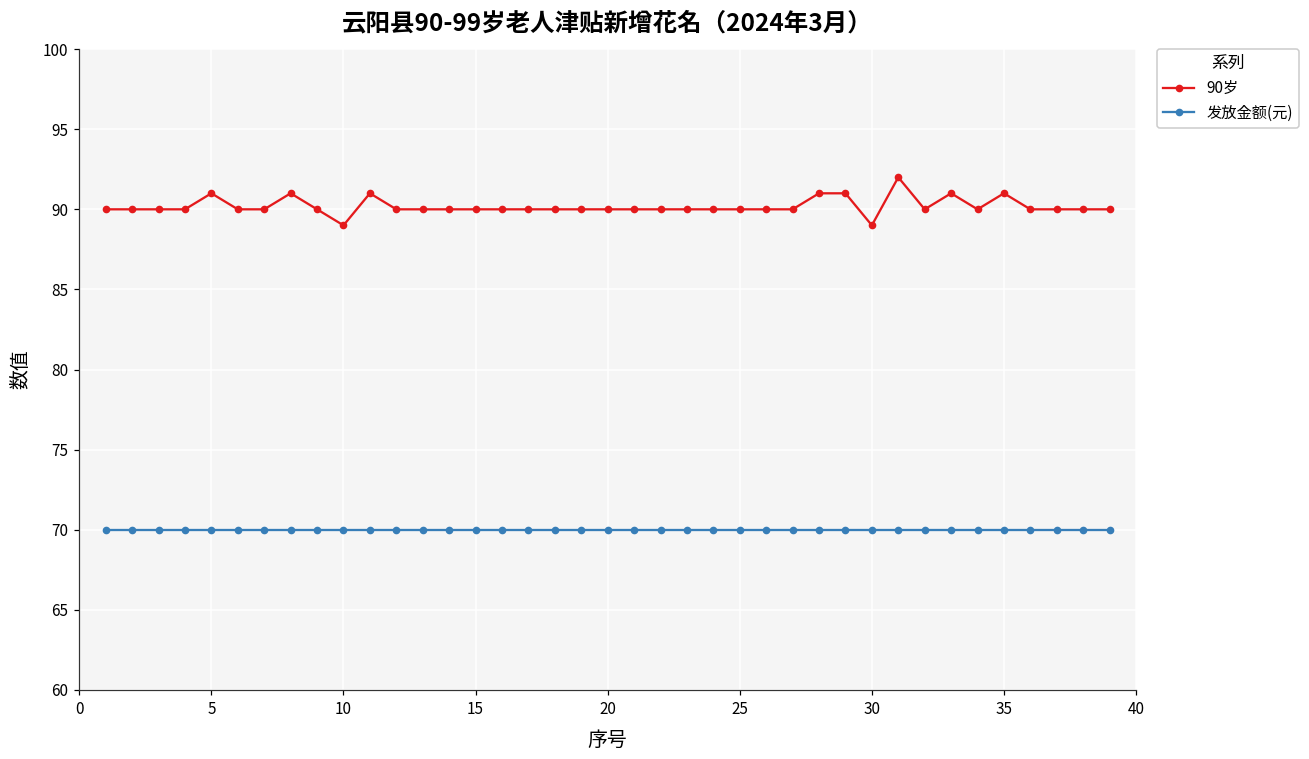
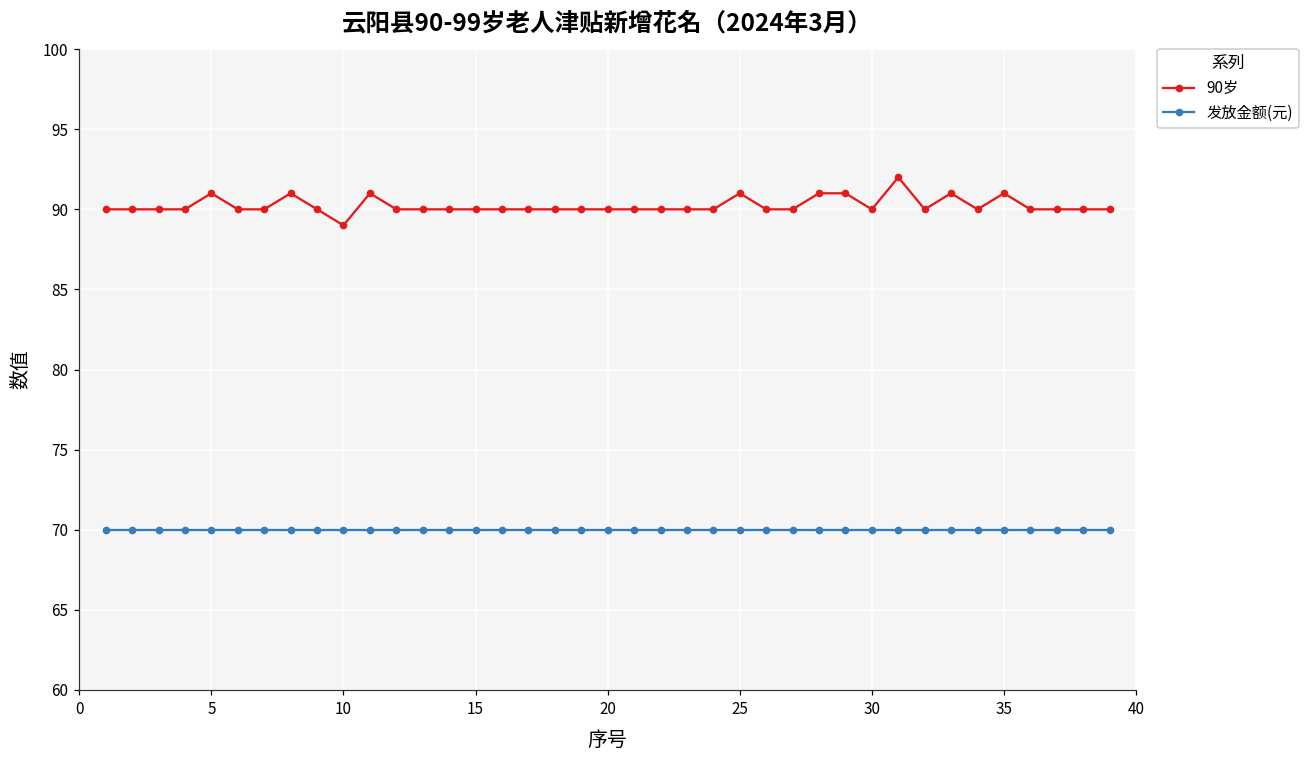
  {
    "90岁": {
      "5": 91,
      "10": 89,
      "15": 90,
      "20": 90,
-     "25": 90,
-     "30": 89,
+     "25": 91,
+     "30": 90,
      "35": 91
    },
    "发放金额(元)": {
      "5": 70,
      "10": 70,
      "15": 70,
      "20": 70,
      "25": 70,
      "30": 70,
      "35": 70
    }
  }
